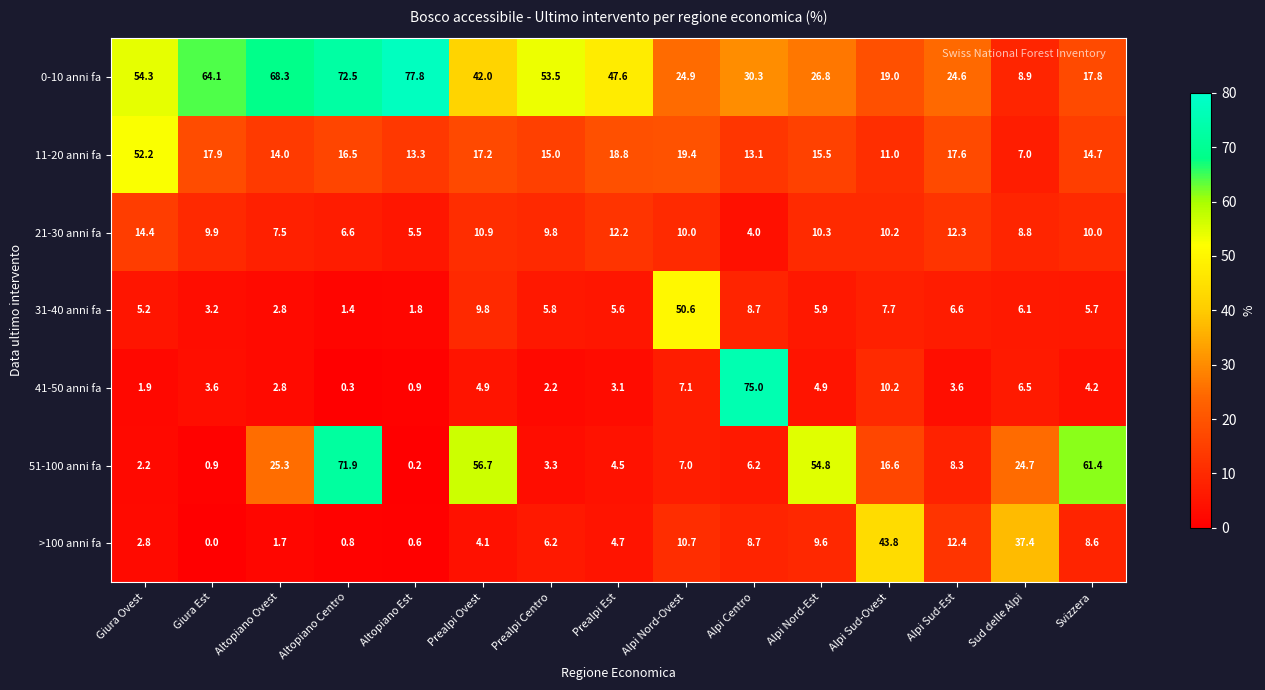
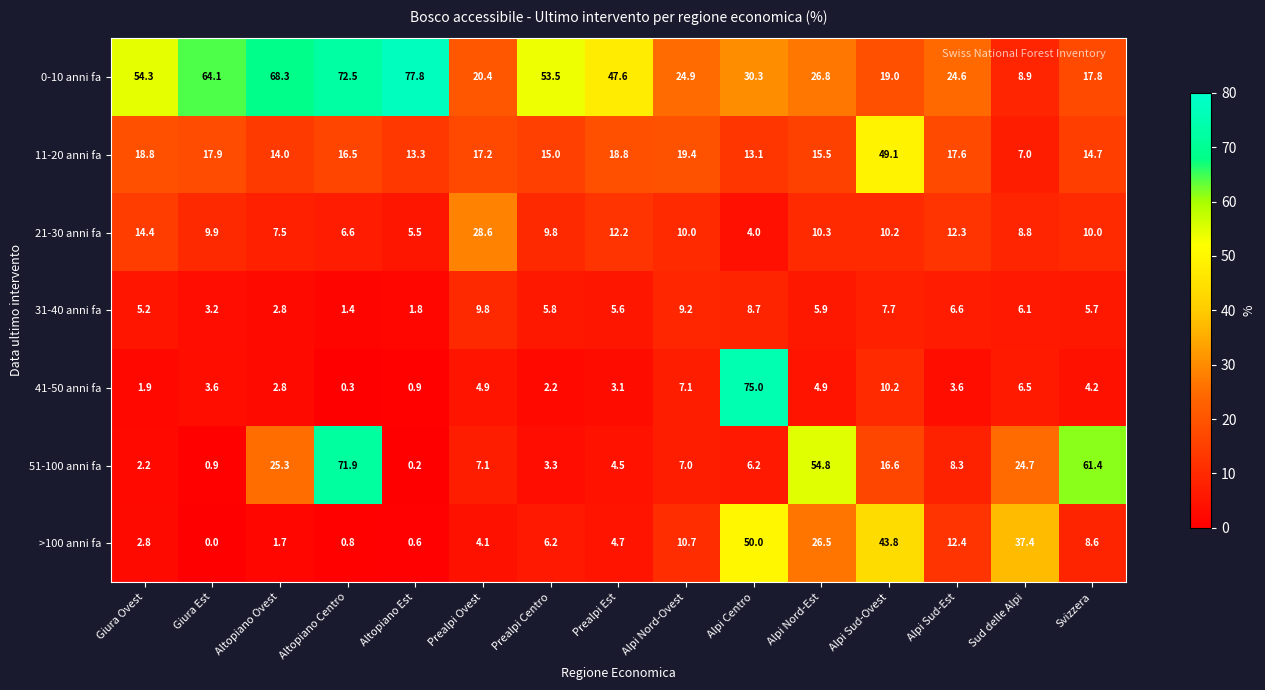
  {
    "0-10 anni fa": {
      "Giura Ovest": 54.3,
      "Giura Est": 64.1,
      "Altopiano Ovest": 68.3,
      "Altopiano Centro": 72.5,
      "Altopiano Est": 77.8,
-     "Prealpi Ovest": 42.0,
+     "Prealpi Ovest": 20.4,
      "Prealpi Centro": 53.5,
      "Prealpi Est": 47.6,
      "Alpi Nord-Ovest": 24.9,
      "Alpi Centro": 30.3,
      "Alpi Nord-Est": 26.8,
      "Alpi Sud-Ovest": 19.0,
      "Alpi Sud-Est": 24.6,
      "Svizzera": 17.8
    },
    "11-20 anni fa": {
-     "Giura Ovest": 52.2,
+     "Giura Ovest": 18.8,
      "Giura Est": 17.9,
      "Altopiano Ovest": 14.0,
      "Altopiano Centro": 16.5,
      "Altopiano Est": 13.3,
      "Prealpi Ovest": 17.2,
      "Prealpi Centro": 15.0,
      "Prealpi Est": 18.8,
      "Alpi Nord-Ovest": 19.4,
      "Alpi Centro": 13.1,
      "Alpi Nord-Est": 15.5,
-     "Alpi Sud-Ovest": 11.0,
+     "Alpi Sud-Ovest": 49.1,
      "Alpi Sud-Est": 17.6,
      "Sud delle Alpi": 7.0,
      "Svizzera": 14.7
    },
    "21-30 anni fa": {
      "Giura Ovest": 14.4,
      "Giura Est": 9.9,
      "Altopiano Ovest": 7.5,
      "Altopiano Centro": 6.6,
      "Altopiano Est": 5.5,
-     "Prealpi Ovest": 10.9,
+     "Prealpi Ovest": 28.6,
      "Prealpi Centro": 9.8,
      "Prealpi Est": 12.2,
      "Alpi Nord-Ovest": 10.0,
      "Alpi Centro": 4.0,
      "Alpi Nord-Est": 10.3,
      "Alpi Sud-Ovest": 10.2,
      "Alpi Sud-Est": 12.3,
      "Sud delle Alpi": 8.8,
      "Svizzera": 10.0
    },
    "31-40 anni fa": {
      "Giura Ovest": 5.2,
      "Giura Est": 3.2,
      "Altopiano Ovest": 2.8,
      "Altopiano Centro": 1.4,
      "Altopiano Est": 1.8,
      "Prealpi Ovest": 9.8,
      "Prealpi Centro": 5.8,
      "Prealpi Est": 5.6,
-     "Alpi Nord-Ovest": 50.6,
+     "Alpi Nord-Ovest": 9.2,
      "Alpi Centro": 8.7,
      "Alpi Nord-Est": 5.9,
      "Alpi Sud-Ovest": 7.7,
      "Alpi Sud-Est": 6.6,
      "Sud delle Alpi": 6.1,
      "Svizzera": 5.7
    },
    "41-50 anni fa": {
      "Giura Ovest": 1.9,
      "Giura Est": 3.6,
      "Altopiano Ovest": 2.8,
      "Altopiano Centro": 0.3,
      "Altopiano Est": 0.9,
      "Prealpi Ovest": 4.9,
      "Prealpi Centro": 2.2,
      "Prealpi Est": 3.1,
      "Alpi Nord-Ovest": 7.1,
      "Alpi Centro": 75.0,
      "Alpi Nord-Est": 4.9,
      "Alpi Sud-Ovest": 10.2,
      "Alpi Sud-Est": 3.6,
      "Sud delle Alpi": 6.5,
      "Svizzera": 4.2
    },
    "51-100 anni fa": {
      "Giura Ovest": 2.2,
      "Giura Est": 0.9,
      "Altopiano Ovest": 25.3,
      "Altopiano Centro": 71.9,
      "Altopiano Est": 0.2,
-     "Prealpi Ovest": 56.7,
+     "Prealpi Ovest": 7.1,
      "Prealpi Centro": 3.3,
      "Prealpi Est": 4.5,
      "Alpi Nord-Ovest": 7.0,
      "Alpi Centro": 6.2,
      "Alpi Nord-Est": 54.8,
      "Alpi Sud-Ovest": 16.6,
      "Alpi Sud-Est": 8.3,
      "Sud delle Alpi": 24.7,
      "Svizzera": 61.4
    },
    ">100 anni fa": {
      "Giura Ovest": 2.8,
      "Giura Est": 0.0,
      "Altopiano Ovest": 1.7,
      "Altopiano Centro": 0.8,
      "Altopiano Est": 0.6,
      "Prealpi Ovest": 4.1,
      "Prealpi Centro": 6.2,
      "Prealpi Est": 4.7,
      "Alpi Nord-Ovest": 10.7,
-     "Alpi Centro": 8.7,
-     "Alpi Nord-Est": 9.6,
+     "Alpi Centro": 50.0,
+     "Alpi Nord-Est": 26.5,
      "Alpi Sud-Ovest": 43.8,
      "Alpi Sud-Est": 12.4,
      "Sud delle Alpi": 37.4,
      "Svizzera": 8.6
    }
  }
